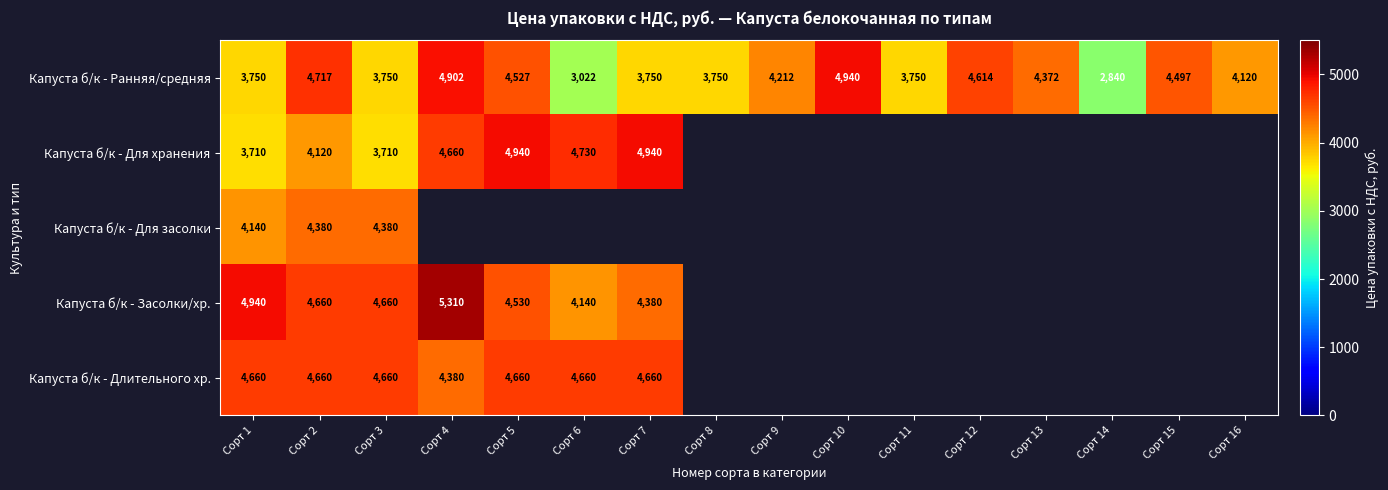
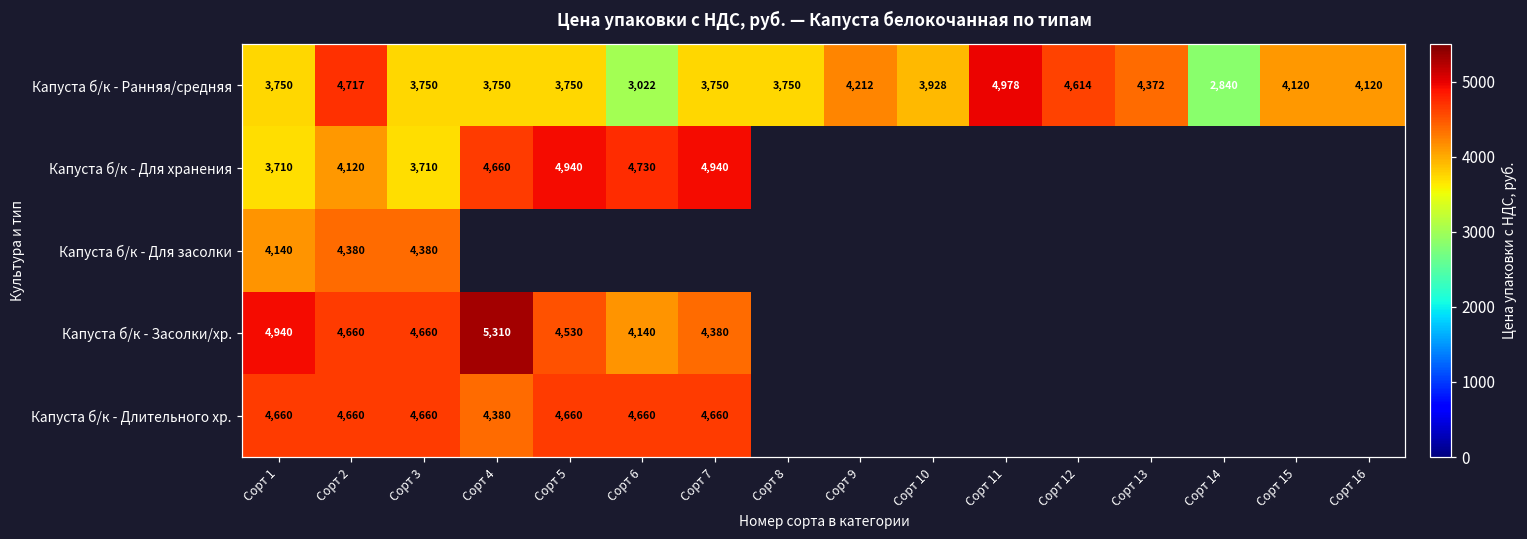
  {
    "Капуста б/к - Ранняя/средняя": {
      "Сорт 1": "3,750",
      "Сорт 2": "4,717",
      "Сорт 3": "3,750",
-     "Сорт 4": "4,902",
-     "Сорт 5": "4,527",
+     "Сорт 4": "3,750",
+     "Сорт 5": "3,750",
      "Сорт 6": "3,022",
      "Сорт 7": "3,750",
      "Сорт 8": "3,750",
      "Сорт 9": "4,212",
-     "Сорт 10": "4,940",
-     "Сорт 11": "3,750",
+     "Сорт 10": "3,928",
+     "Сорт 11": "4,978",
      "Сорт 12": "4,614",
      "Сорт 13": "4,372",
      "Сорт 14": "2,840",
-     "Сорт 15": "4,497",
+     "Сорт 15": "4,120",
      "Сорт 16": "4,120"
    },
    "Капуста б/к - Для хранения": {
      "Сорт 1": "3,710",
      "Сорт 2": "4,120",
      "Сорт 3": "3,710",
      "Сорт 4": "4,660",
      "Сорт 5": "4,940",
      "Сорт 6": "4,730",
      "Сорт 7": "4,940"
    },
    "Капуста б/к - Для засолки": {
      "Сорт 1": "4,140",
      "Сорт 2": "4,380",
      "Сорт 3": "4,380"
    },
    "Капуста б/к - Засолки/хр.": {
      "Сорт 1": "4,940",
      "Сорт 2": "4,660",
      "Сорт 3": "4,660",
      "Сорт 4": "5,310",
      "Сорт 5": "4,530",
      "Сорт 6": "4,140",
      "Сорт 7": "4,380"
    },
    "Капуста б/к - Длительного хр.": {
      "Сорт 1": "4,660",
      "Сорт 2": "4,660",
      "Сорт 3": "4,660",
      "Сорт 4": "4,380",
      "Сорт 5": "4,660",
      "Сорт 6": "4,660",
      "Сорт 7": "4,660"
    }
  }
